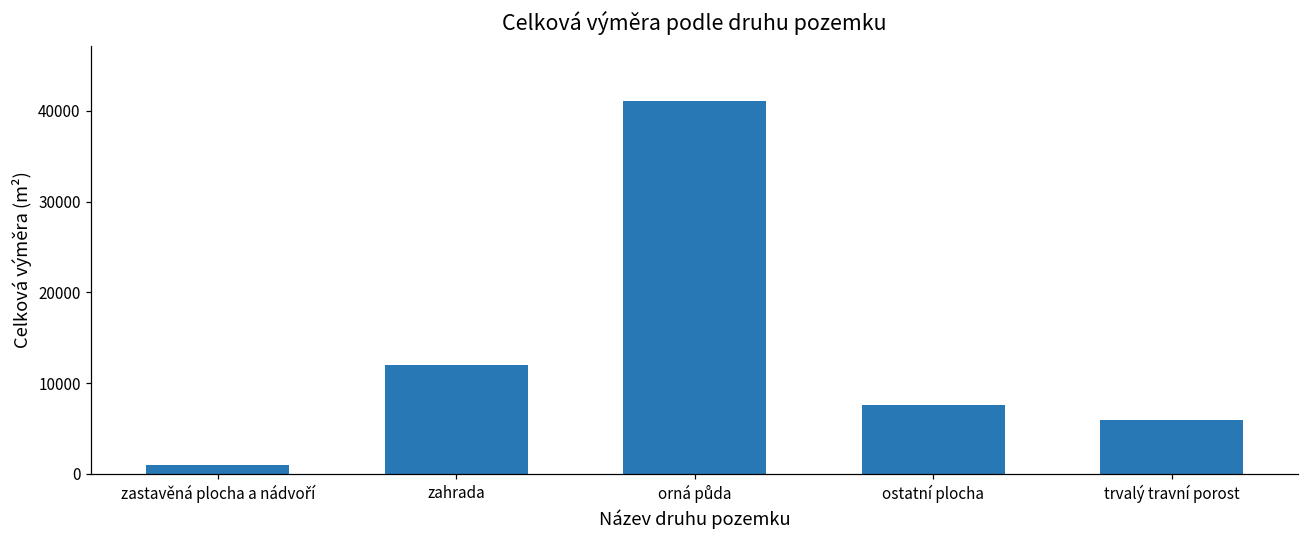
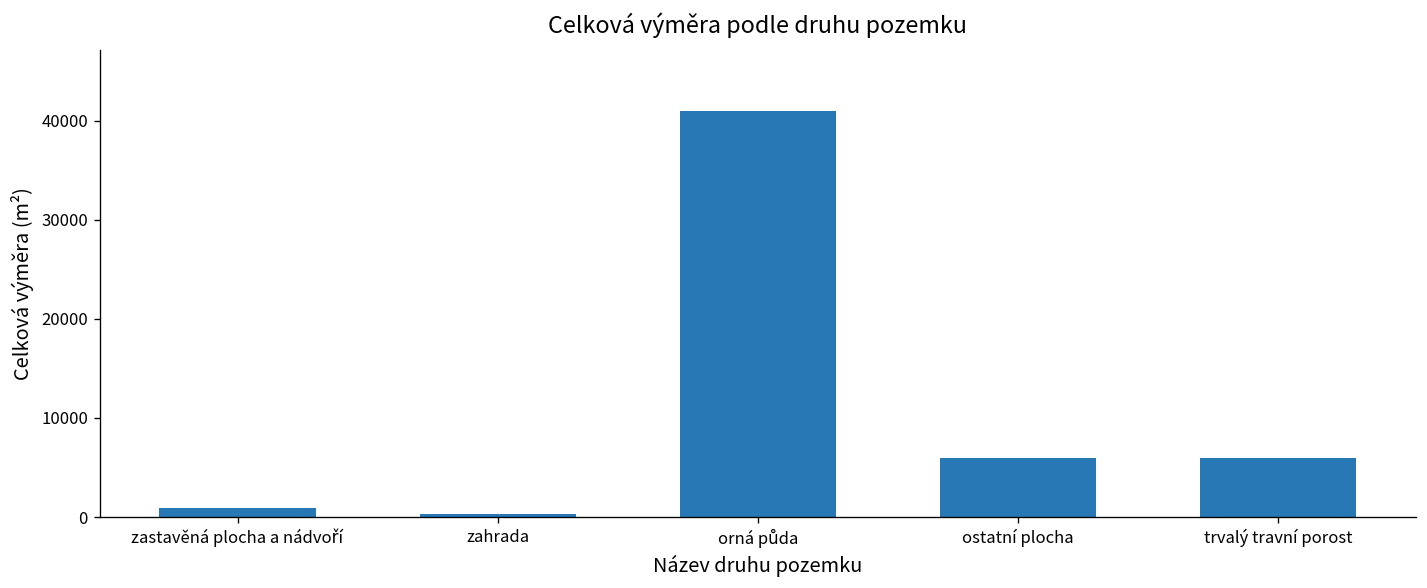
  {
    "zastavěná plocha a nádvoří": 1000,
-   "zahrada": 12000,
+   "zahrada": 0,
    "orná půda": 41000,
-   "ostatní plocha": 8000,
+   "ostatní plocha": 6000,
    "trvalý travní porost": 6000
  }
